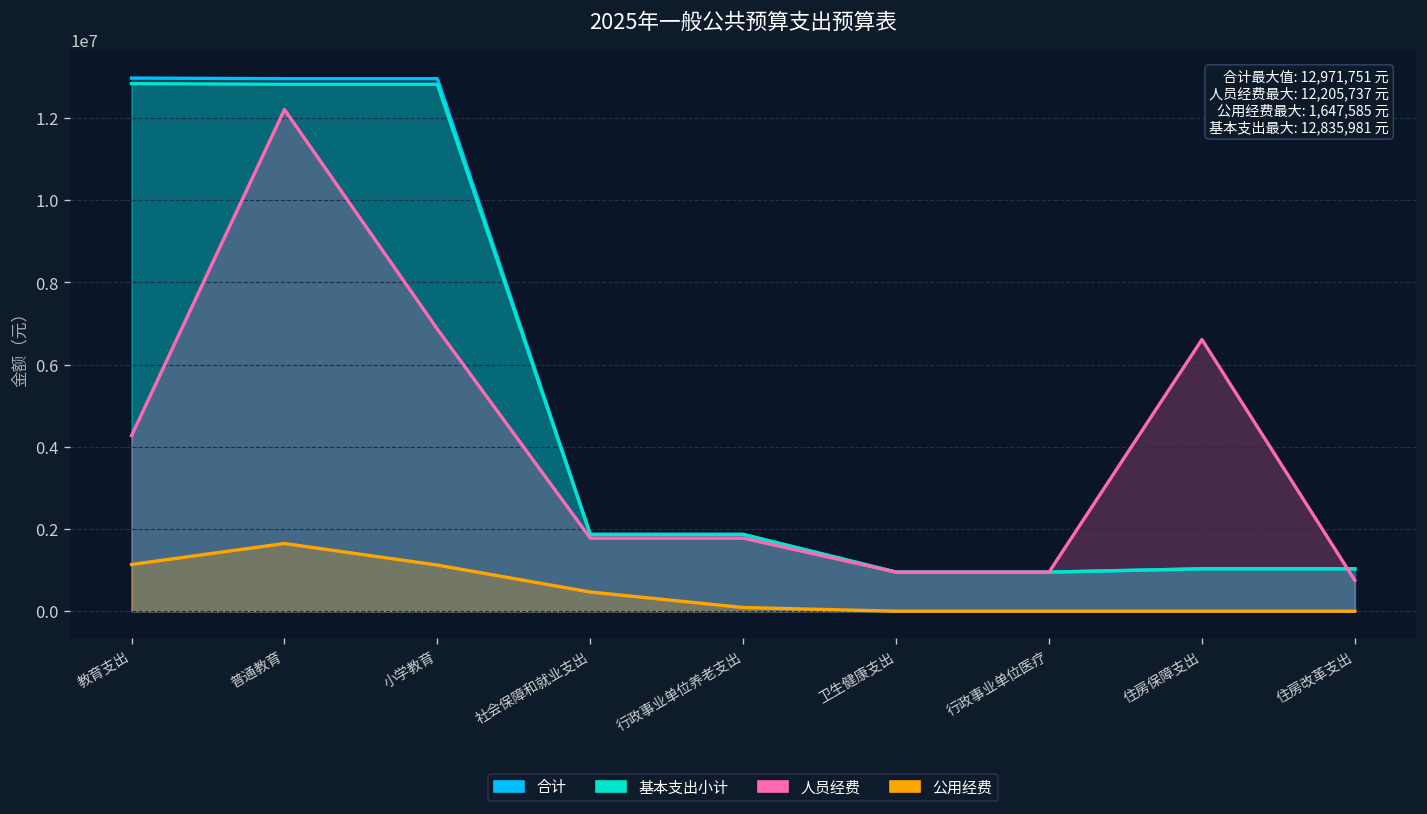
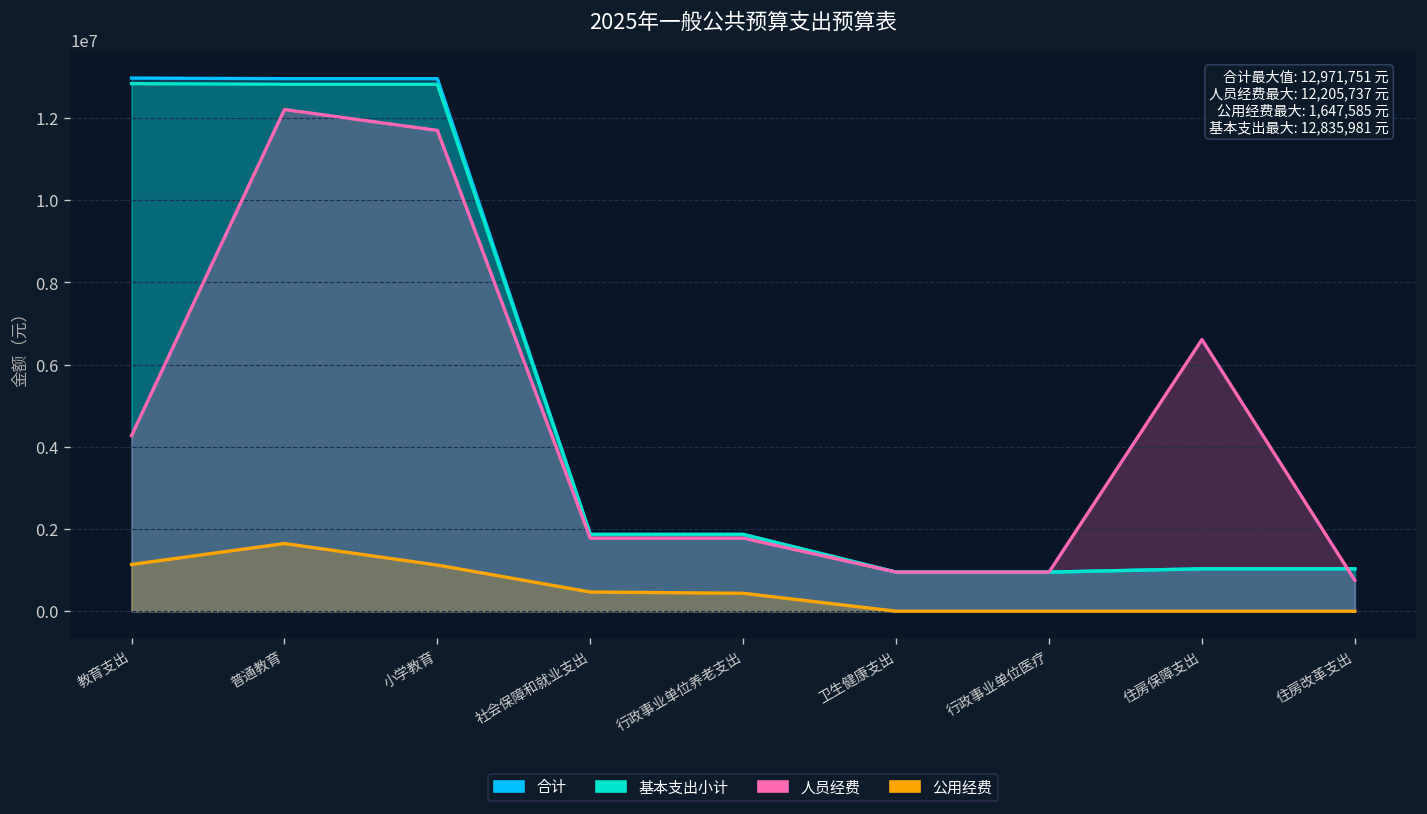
  {
    "人员经费": {
      "教育支出": 4300000,
      "普通教育": 12200000,
-     "小学教育": 6900000,
+     "小学教育": 11700000,
      "社会保障和就业支出": 1800000,
      "行政事业单位养老支出": 1800000,
      "住房保障支出": 6600000,
      "住房改革支出": 800000
    },
    "公用经费": {
      "教育支出": 1100000,
      "普通教育": 1600000,
      "小学教育": 1100000,
      "社会保障和就业支出": 500000,
-     "行政事业单位养老支出": 100000,
+     "行政事业单位养老支出": 400000,
      "卫生健康支出": 0,
      "行政事业单位医疗": 0,
      "住房保障支出": 0,
      "住房改革支出": 0
    }
  }
